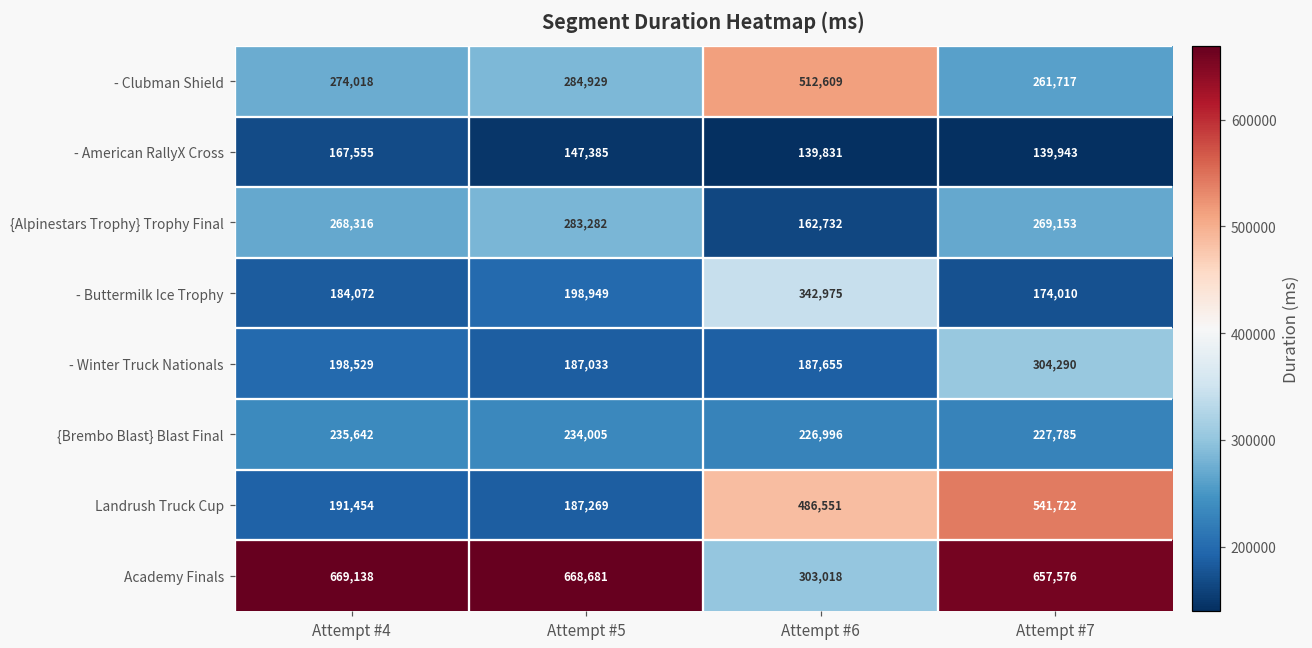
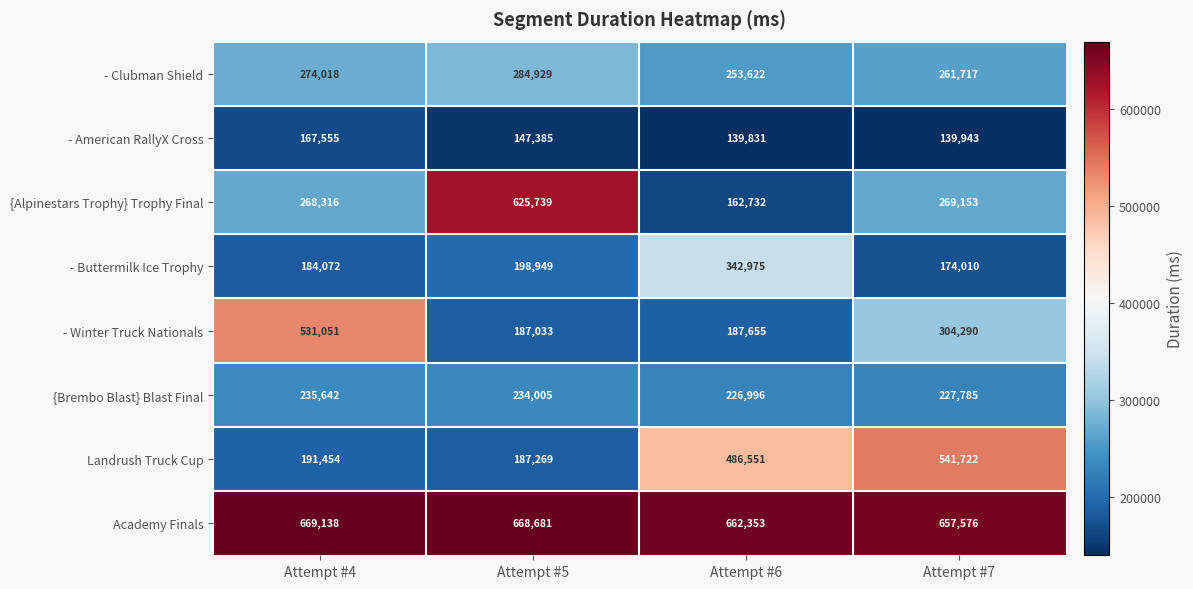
  {
    "- Clubman Shield": {
      "Attempt #4": "274,018",
      "Attempt #5": "284,929",
-     "Attempt #6": "512,609",
+     "Attempt #6": "253,622",
      "Attempt #7": "261,717"
    },
    "- American RallyX Cross": {
      "Attempt #4": "167,555",
      "Attempt #5": "147,385",
      "Attempt #6": "139,831",
      "Attempt #7": "139,943"
    },
    "{Alpinestars Trophy} Trophy Final": {
      "Attempt #4": "268,316",
-     "Attempt #5": "283,282",
+     "Attempt #5": "625,739",
      "Attempt #6": "162,732",
      "Attempt #7": "269,153"
    },
    "- Buttermilk Ice Trophy": {
      "Attempt #4": "184,072",
      "Attempt #5": "198,949",
      "Attempt #6": "342,975",
      "Attempt #7": "174,010"
    },
    "- Winter Truck Nationals": {
-     "Attempt #4": "198,529",
+     "Attempt #4": "531,051",
      "Attempt #5": "187,033",
      "Attempt #6": "187,655",
      "Attempt #7": "304,290"
    },
    "{Brembo Blast} Blast Final": {
      "Attempt #4": "235,642",
      "Attempt #5": "234,005",
      "Attempt #6": "226,996",
      "Attempt #7": "227,785"
    },
    "Landrush Truck Cup": {
      "Attempt #4": "191,454",
      "Attempt #5": "187,269",
      "Attempt #6": "486,551",
      "Attempt #7": "541,722"
    },
    "Academy Finals": {
      "Attempt #4": "669,138",
      "Attempt #5": "668,681",
-     "Attempt #6": "303,018",
+     "Attempt #6": "662,353",
      "Attempt #7": "657,576"
    }
  }
